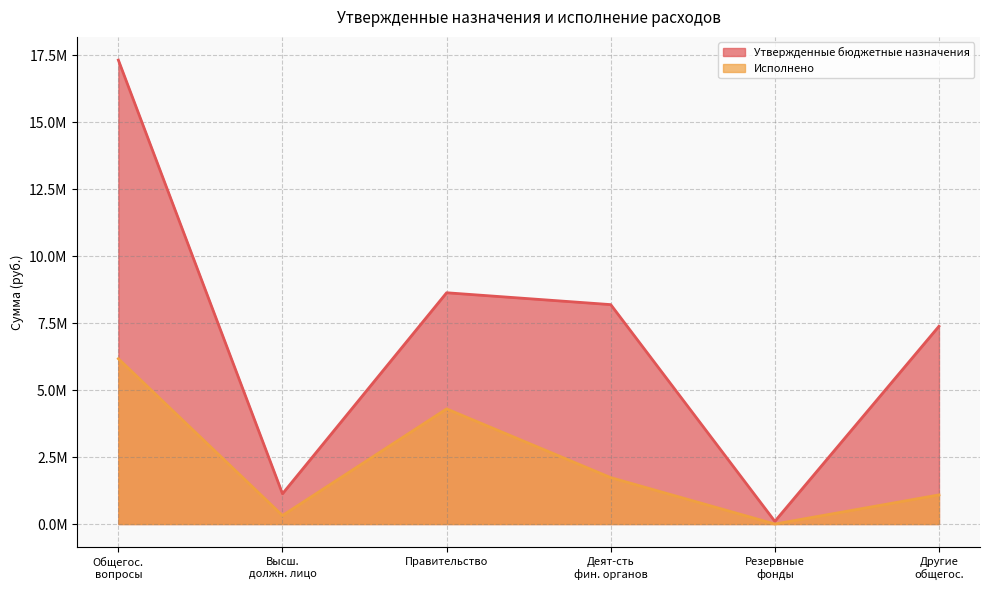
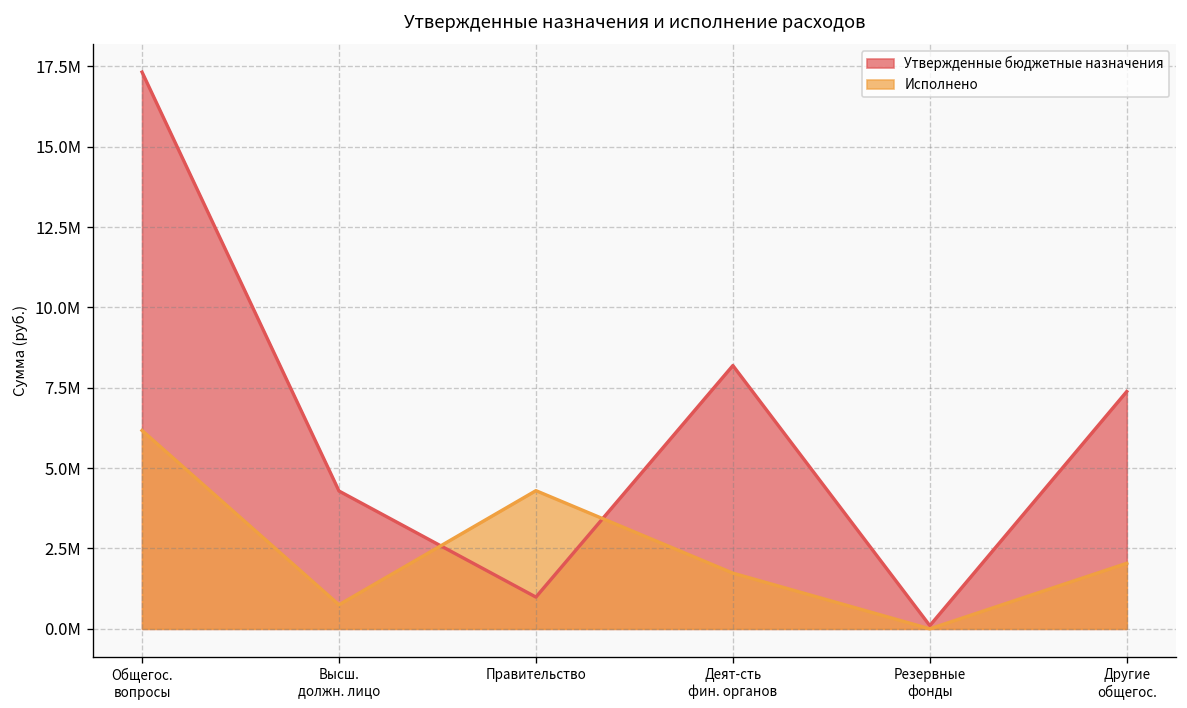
  {
    "Утвержденные бюджетные назначения": {
      "Общегос. вопросы": 17300000,
-     "Высш. должн. лицо": 1100000,
-     "Правительство": 8600000,
+     "Высш. должн. лицо": 4300000,
+     "Правительство": 1000000,
      "Деят-сть фин. органов": 8200000,
      "Резервные фонды": 100000,
      "Другие общегос.": 7400000
    },
    "Исполнено": {
      "Общегос. вопросы": 6200000,
-     "Высш. должн. лицо": 300000,
+     "Высш. должн. лицо": 700000,
      "Правительство": 4300000,
      "Деят-сть фин. органов": 1700000,
      "Резервные фонды": 0,
-     "Другие общегос.": 1100000
+     "Другие общегос.": 2000000
    }
  }
